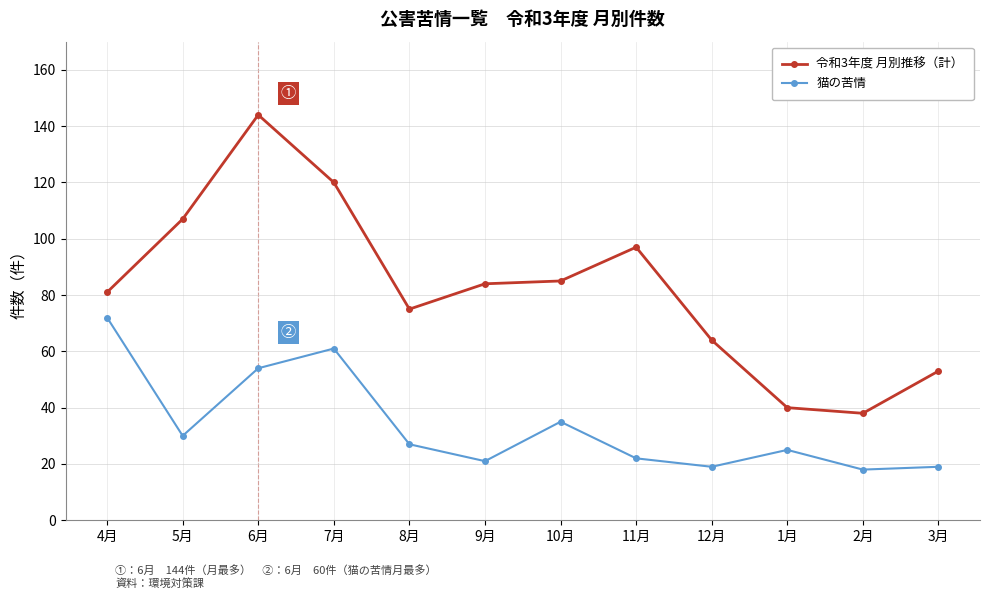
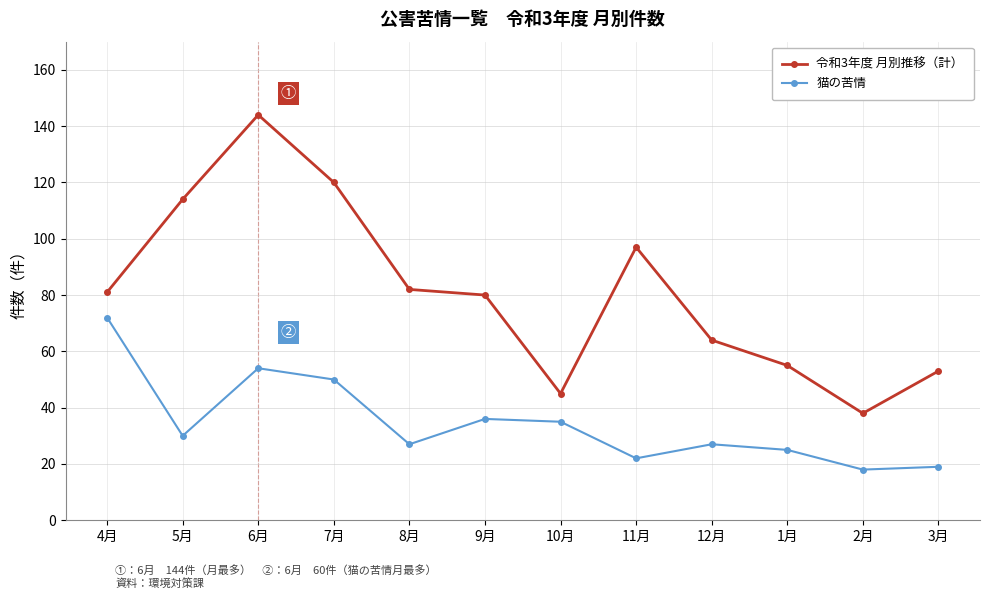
  {
    "令和3年度 月別推移（計）": {
      "4月": 81,
-     "5月": 107,
+     "5月": 114,
      "6月": 144,
      "7月": 120,
-     "8月": 75,
-     "9月": 84,
-     "10月": 85,
+     "8月": 82,
+     "9月": 80,
+     "10月": 45,
      "11月": 97,
      "12月": 64,
-     "1月": 40,
+     "1月": 55,
      "2月": 38,
      "3月": 53
    },
    "猫の苦情": {
      "4月": 72,
      "5月": 30,
      "6月": 54,
-     "7月": 61,
+     "7月": 50,
      "8月": 27,
-     "9月": 21,
+     "9月": 36,
      "10月": 35,
      "11月": 22,
-     "12月": 19,
+     "12月": 27,
      "1月": 25,
      "2月": 18,
      "3月": 19
    }
  }
